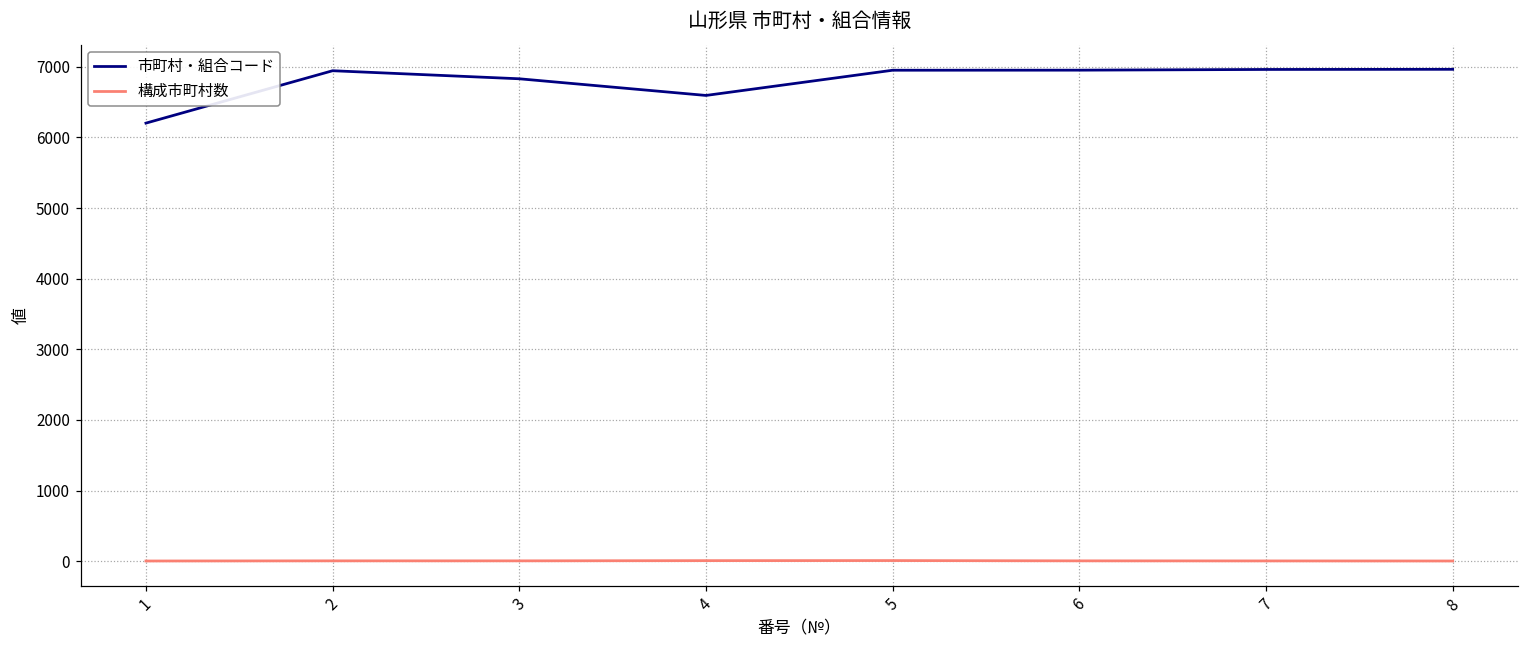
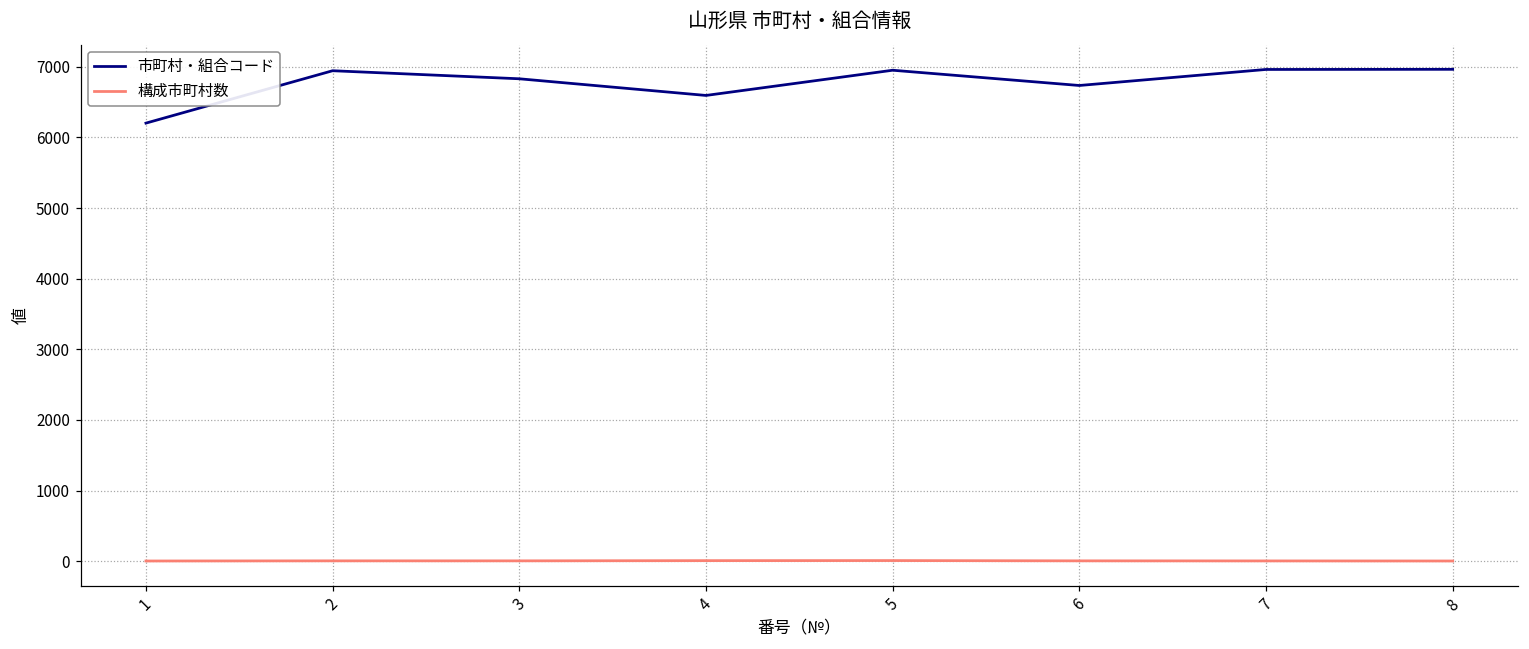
  {
    "市町村・組合コード": {
      "1": 6200,
      "2": 6900,
      "3": 6800,
      "4": 6600,
      "5": 7000,
-     "6": 7000,
+     "6": 6700,
      "7": 7000,
      "8": 7000
    },
    "構成市町村数": {
      "1": 0,
      "2": 0,
      "3": 0,
      "4": 0,
      "5": 0,
      "6": 0,
      "7": 0,
      "8": 0
    }
  }
